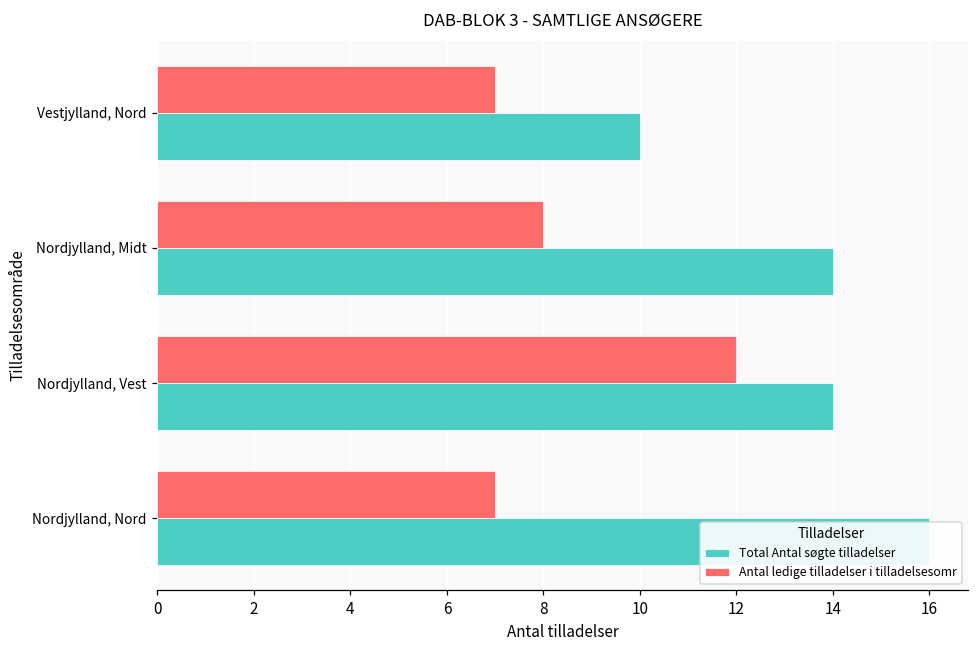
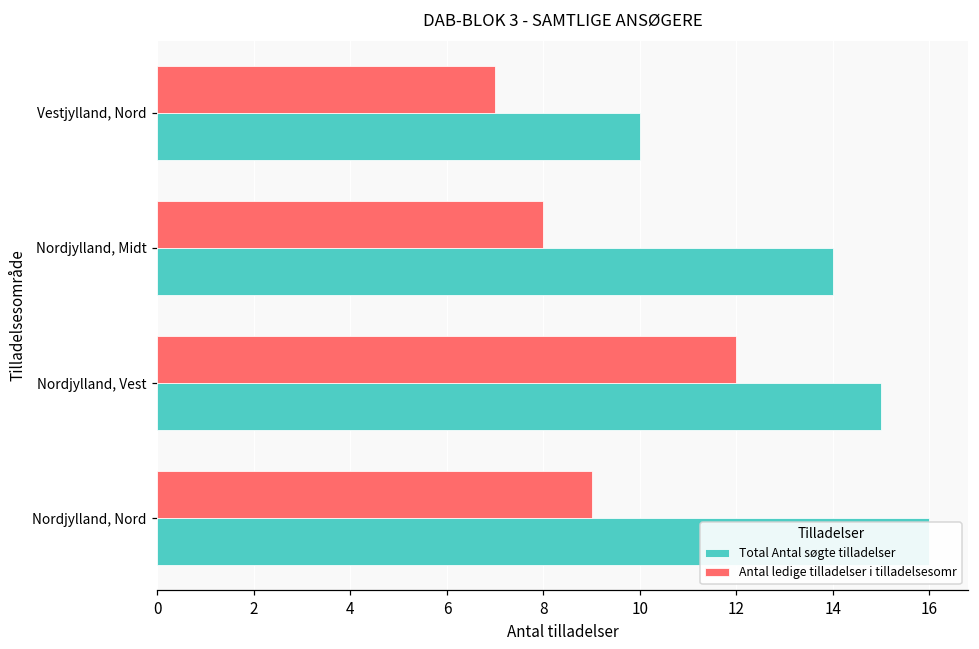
  {
    "Total Antal søgte tilladelser": {
      "Vestjylland, Nord": 10,
      "Nordjylland, Midt": 14,
-     "Nordjylland, Vest": 14
+     "Nordjylland, Vest": 15
    },
    "Antal ledige tilladelser i tilladelsesomr": {
      "Vestjylland, Nord": 7,
      "Nordjylland, Midt": 8,
      "Nordjylland, Vest": 12,
-     "Nordjylland, Nord": 7
+     "Nordjylland, Nord": 9
    }
  }
